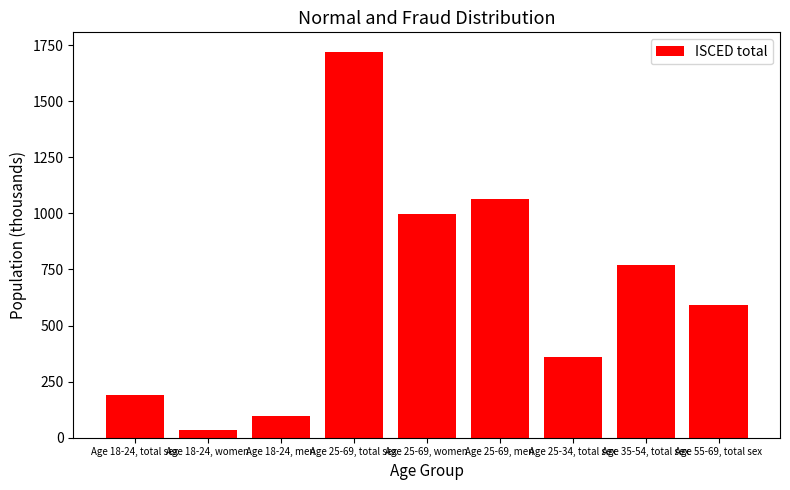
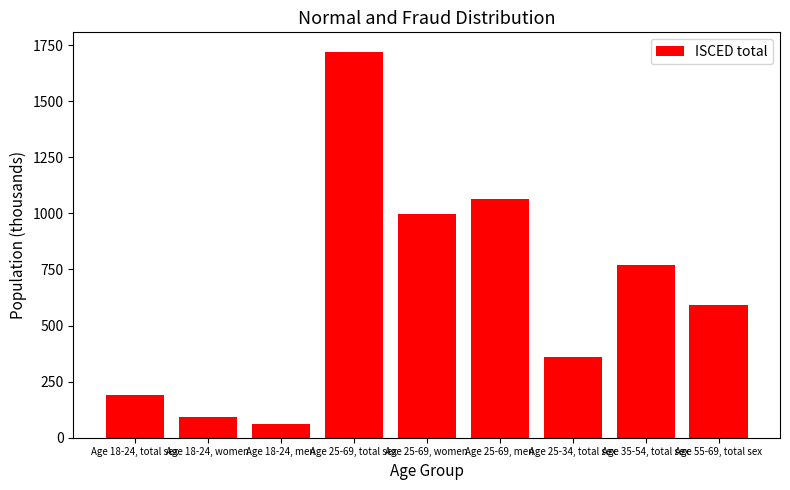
  {
    "Age 18-24, total sex": 190,
-   "Age 18-24, women": 40,
-   "Age 18-24, men": 100,
+   "Age 18-24, women": 90,
+   "Age 18-24, men": 60,
    "Age 25-69, total sex": 1720,
    "Age 25-69, women": 1000,
    "Age 25-69, men": 1070
  }
